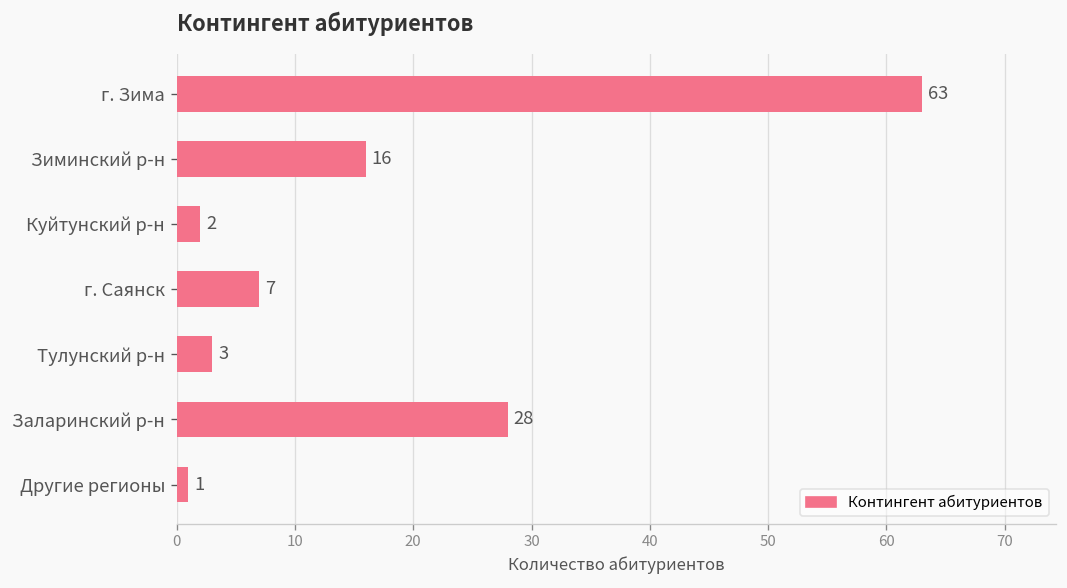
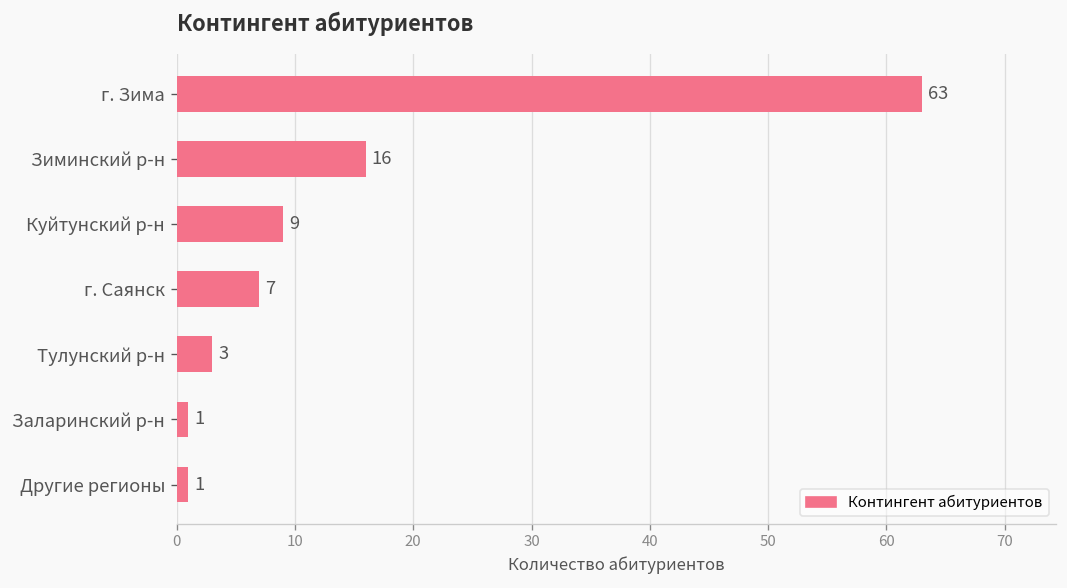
  {
    "г. Зима": 63,
    "Зиминский р-н": 16,
-   "Куйтунский р-н": 2,
+   "Куйтунский р-н": 9,
    "г. Саянск": 7,
    "Тулунский р-н": 3,
-   "Заларинский р-н": 28,
+   "Заларинский р-н": 1,
    "Другие регионы": 1
  }
